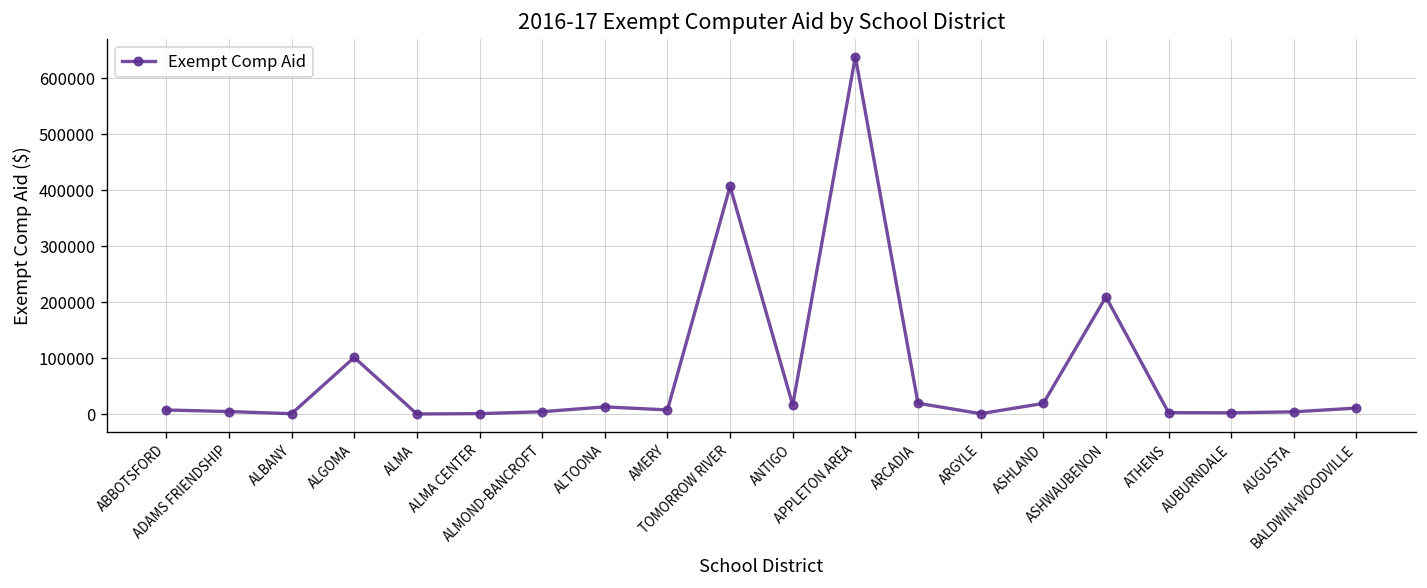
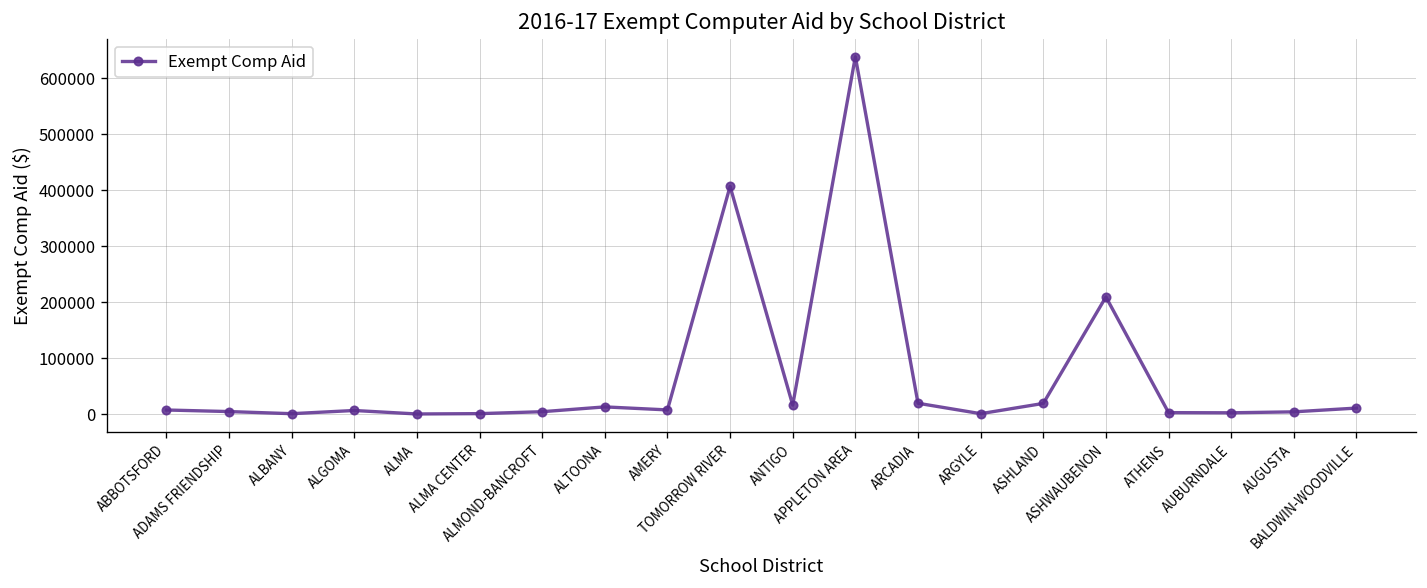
  {
    "ABBOTSFORD": 10000,
    "ADAMS FRIENDSHIP": 0,
    "ALBANY": 0,
-   "ALGOMA": 100000,
+   "ALGOMA": 10000,
    "ALMA": 0,
    "ALMA CENTER": 0,
    "ALMOND-BANCROFT": 0,
    "ALTOONA": 10000,
    "AMERY": 10000,
    "TOMORROW RIVER": 410000,
    "ANTIGO": 20000,
    "APPLETON AREA": 640000,
    "ARCADIA": 20000,
    "ARGYLE": 0,
    "ASHLAND": 20000,
    "ASHWAUBENON": 210000,
    "ATHENS": 0,
    "AUBURNDALE": 0,
    "AUGUSTA": 0,
    "BALDWIN-WOODVILLE": 10000
  }
